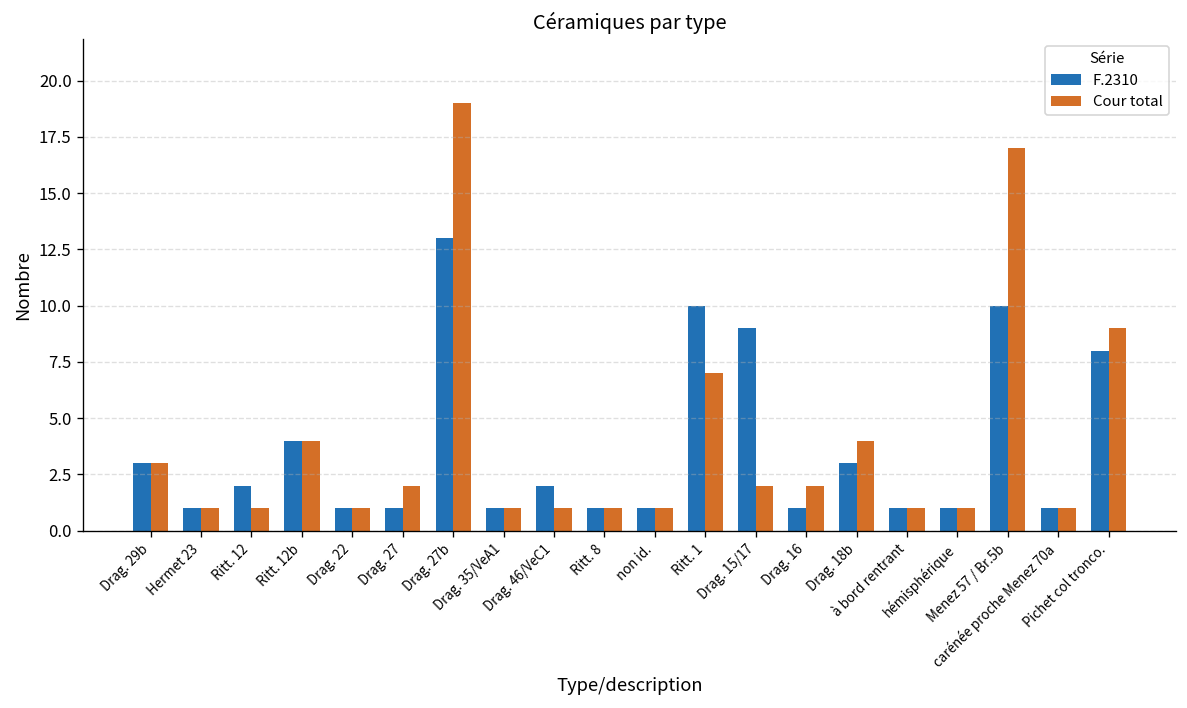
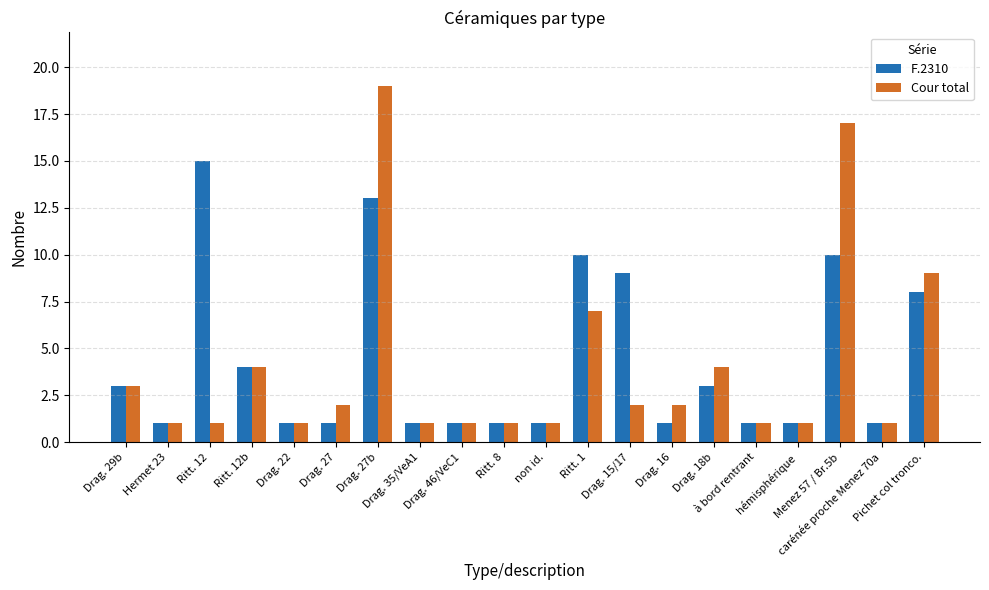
  {
    "F.2310": {
      "Drag. 29b": 3,
      "Hermet 23": 1,
-     "Ritt. 12": 2,
+     "Ritt. 12": 15,
      "Ritt. 12b": 4,
      "Drag. 22": 1,
      "Drag. 27": 1,
      "Drag. 27b": 13,
      "Drag. 35/VeA1": 1,
-     "Drag. 46/VeC1": 2,
+     "Drag. 46/VeC1": 1,
      "Ritt. 8": 1,
      "non id.": 1,
      "Ritt. 1": 10,
      "Drag. 15/17": 9,
      "Drag. 16": 1,
      "Drag. 18b": 3,
      "à bord rentrant": 1,
      "hémisphérique": 1,
      "Menez 57 / Br.5b": 10,
      "carénée proche Menez 70a": 1,
      "Pichet col tronco.": 8
    },
    "Cour total": {
      "Drag. 29b": 3,
      "Hermet 23": 1,
      "Ritt. 12": 1,
      "Ritt. 12b": 4,
      "Drag. 22": 1,
      "Drag. 27": 2,
      "Drag. 27b": 19,
      "Drag. 35/VeA1": 1,
      "Drag. 46/VeC1": 1,
      "Ritt. 8": 1,
      "non id.": 1,
      "Ritt. 1": 7,
      "Drag. 15/17": 2,
      "Drag. 16": 2,
      "Drag. 18b": 4,
      "à bord rentrant": 1,
      "hémisphérique": 1,
      "Menez 57 / Br.5b": 17,
      "carénée proche Menez 70a": 1,
      "Pichet col tronco.": 9
    }
  }
